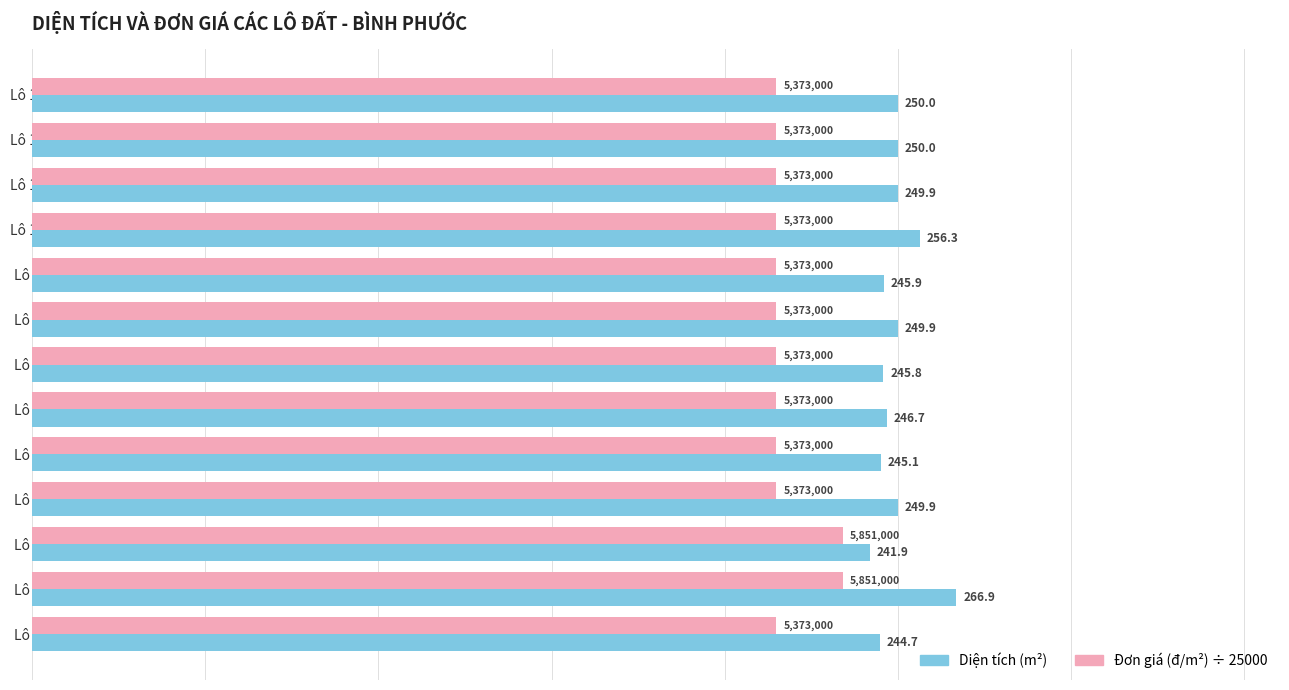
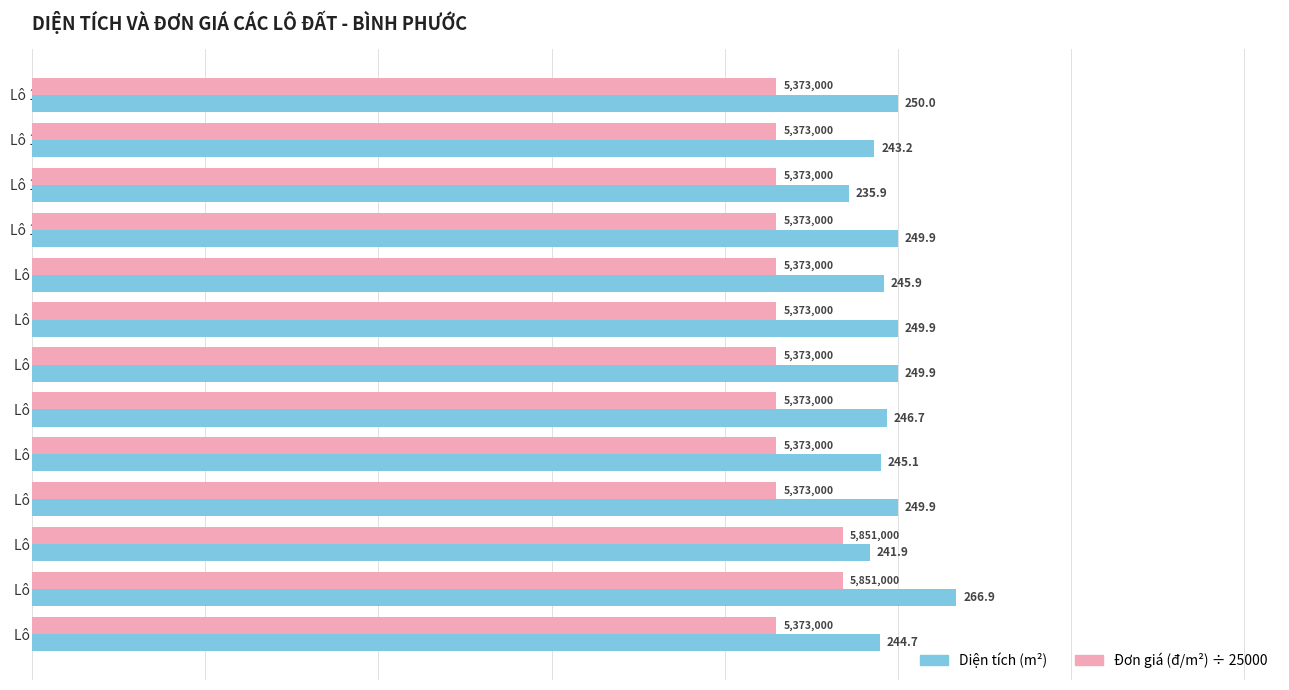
  {
    "Diện tích (m²)": {
      "Lô 13": 250.0,
-     "Lô 12": 250.0,
-     "Lô 11": 249.9,
-     "Lô 10": 256.3,
+     "Lô 12": 243.2,
+     "Lô 11": 235.9,
+     "Lô 10": 249.9,
      "Lô 9": 245.9,
      "Lô 8": 249.9,
-     "Lô 7": 245.8,
+     "Lô 7": 249.9,
      "Lô 6": 246.7,
      "Lô 5": 245.1,
      "Lô 4": 249.9,
      "Lô 3": 241.9,
      "Lô 2": 266.9,
      "Lô 1": 244.7
    }
  }
